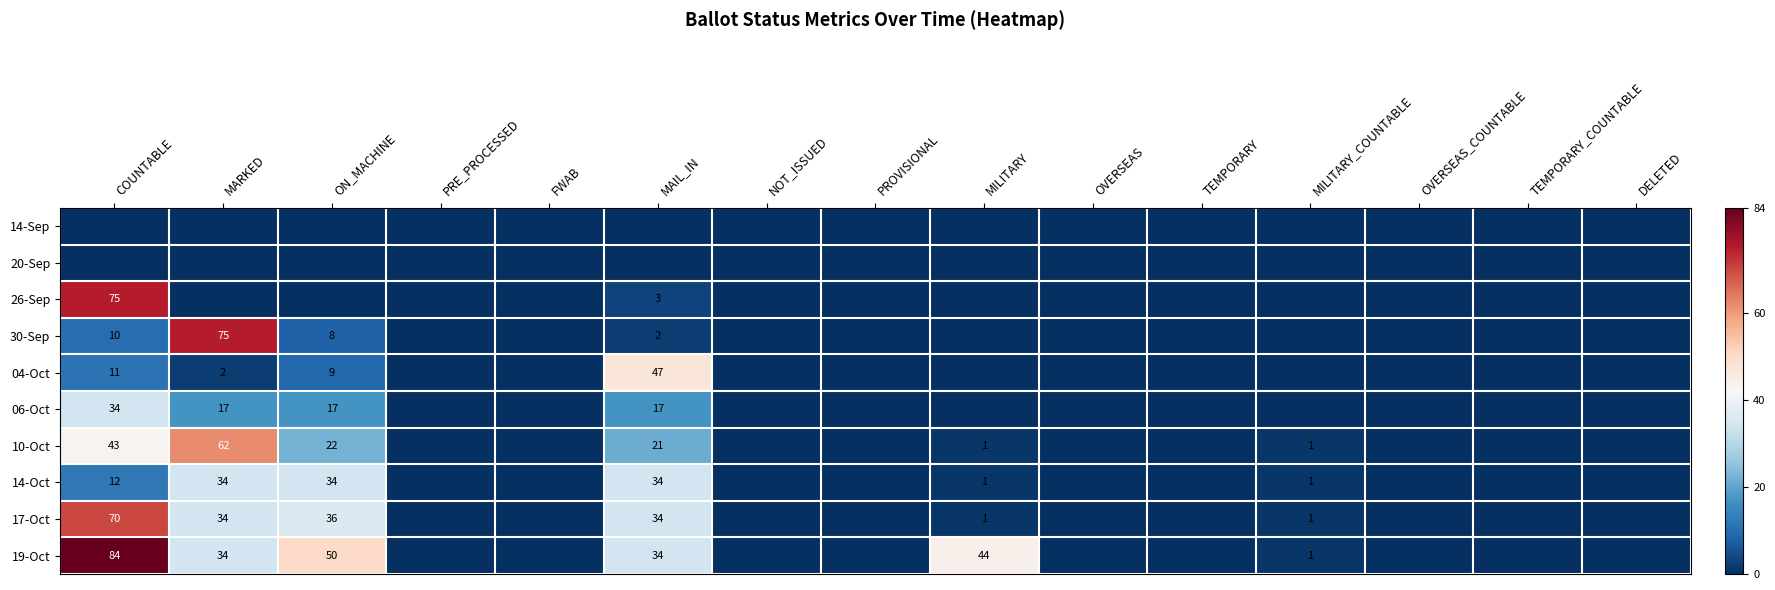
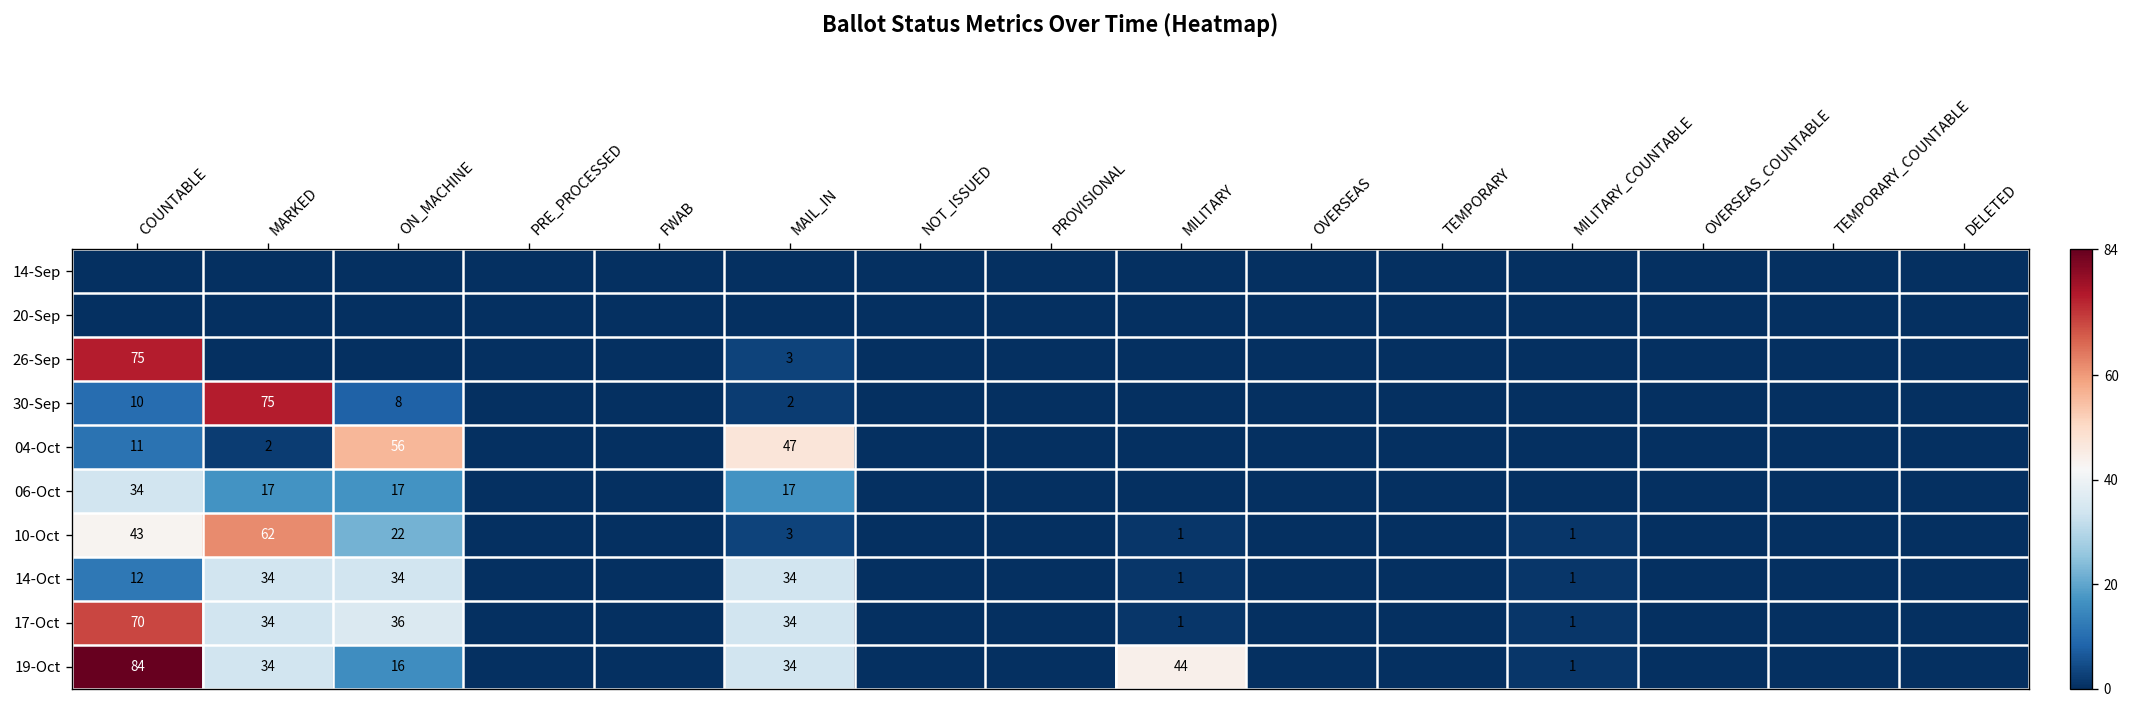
  {
    "26-Sep": {
      "COUNTABLE": 75,
      "MAIL_IN": 3
    },
    "30-Sep": {
      "COUNTABLE": 10,
      "MARKED": 75,
      "ON_MACHINE": 8,
      "MAIL_IN": 2
    },
    "04-Oct": {
      "COUNTABLE": 11,
      "MARKED": 2,
-     "ON_MACHINE": 9,
+     "ON_MACHINE": 56,
      "MAIL_IN": 47
    },
    "06-Oct": {
      "COUNTABLE": 34,
      "MARKED": 17,
      "ON_MACHINE": 17,
      "MAIL_IN": 17
    },
    "10-Oct": {
      "COUNTABLE": 43,
      "MARKED": 62,
      "ON_MACHINE": 22,
-     "MAIL_IN": 21,
+     "MAIL_IN": 3,
      "MILITARY": 1,
      "MILITARY_COUNTABLE": 1
    },
    "14-Oct": {
      "COUNTABLE": 12,
      "MARKED": 34,
      "ON_MACHINE": 34,
      "MAIL_IN": 34,
      "MILITARY": 1,
      "MILITARY_COUNTABLE": 1
    },
    "17-Oct": {
      "COUNTABLE": 70,
      "MARKED": 34,
      "ON_MACHINE": 36,
      "MAIL_IN": 34,
      "MILITARY": 1,
      "MILITARY_COUNTABLE": 1
    },
    "19-Oct": {
      "COUNTABLE": 84,
      "MARKED": 34,
-     "ON_MACHINE": 50,
+     "ON_MACHINE": 16,
      "MAIL_IN": 34,
      "MILITARY": 44,
      "MILITARY_COUNTABLE": 1
    }
  }
